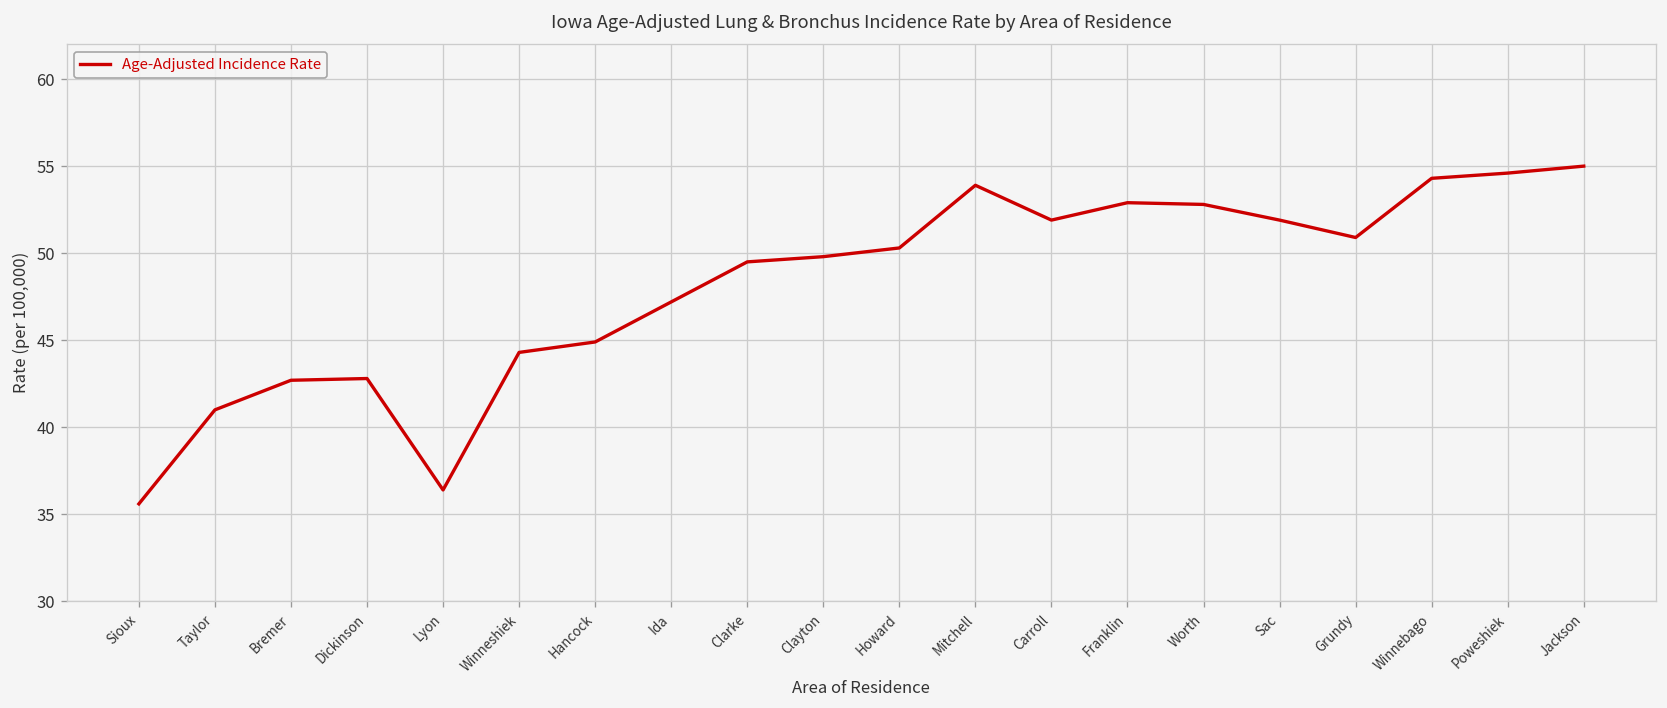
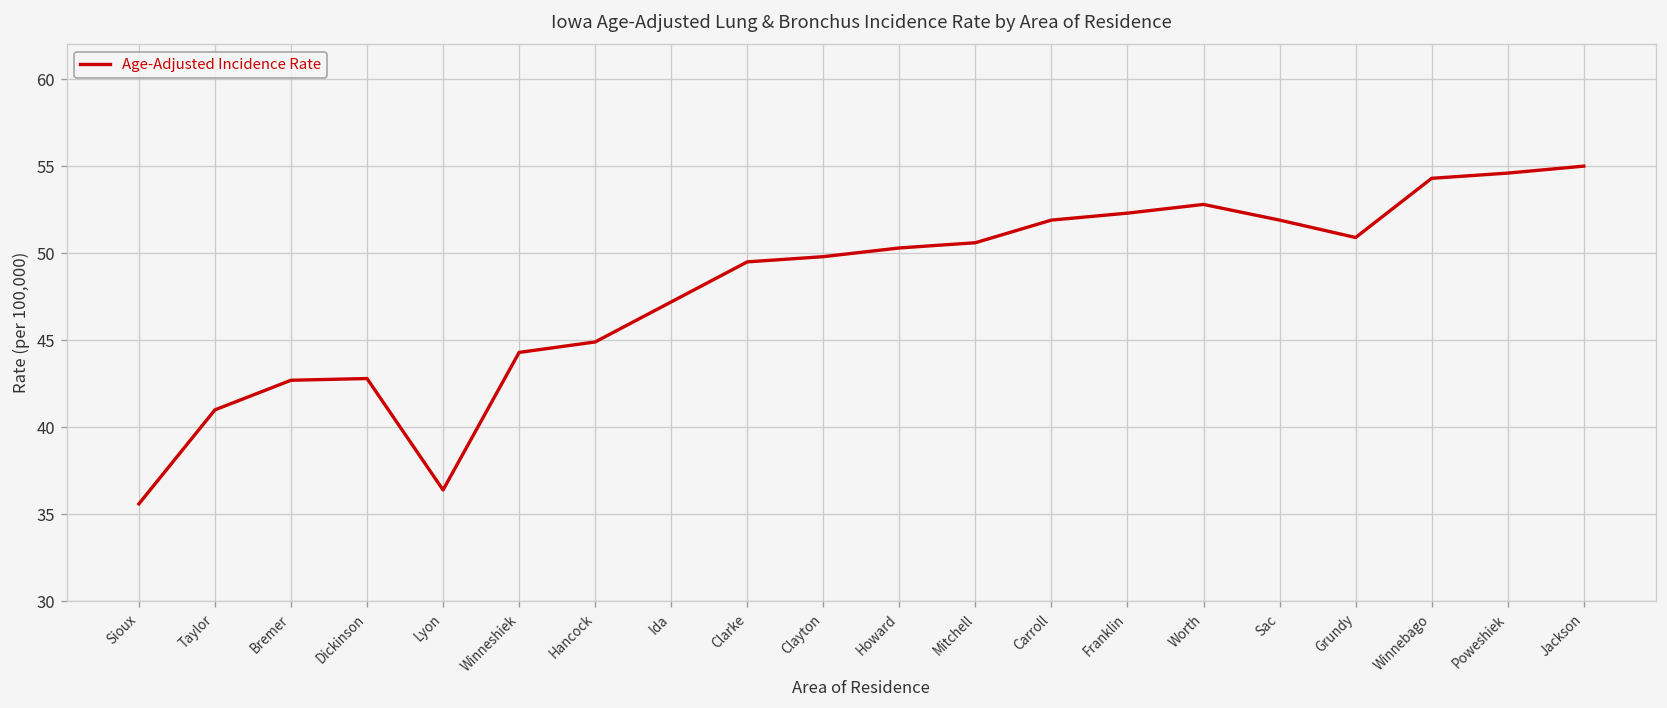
  {
    "Sioux": 35.6,
    "Taylor": 41.0,
    "Bremer": 42.7,
    "Dickinson": 42.8,
    "Lyon": 36.4,
    "Winneshiek": 44.3,
    "Hancock": 44.9,
    "Ida": 47.2,
    "Clarke": 49.5,
    "Clayton": 49.8,
    "Howard": 50.3,
-   "Mitchell": 53.9,
+   "Mitchell": 50.6,
    "Carroll": 51.9,
-   "Franklin": 52.9,
+   "Franklin": 52.3,
    "Worth": 52.8,
    "Sac": 51.9,
    "Grundy": 50.9,
    "Winnebago": 54.3,
    "Poweshiek": 54.6,
    "Jackson": 55.0
  }
